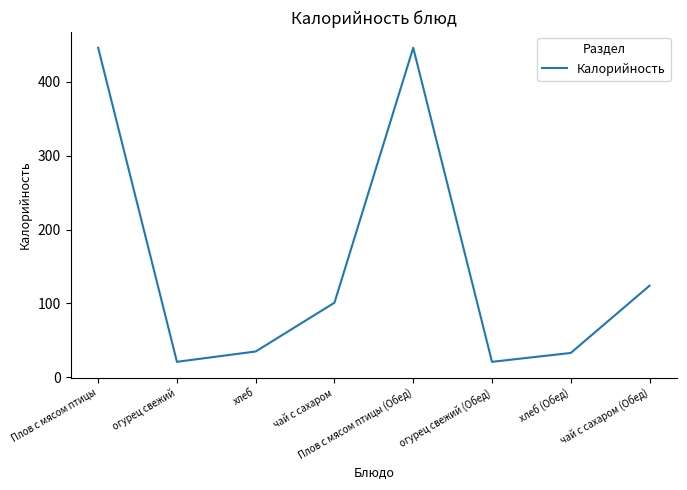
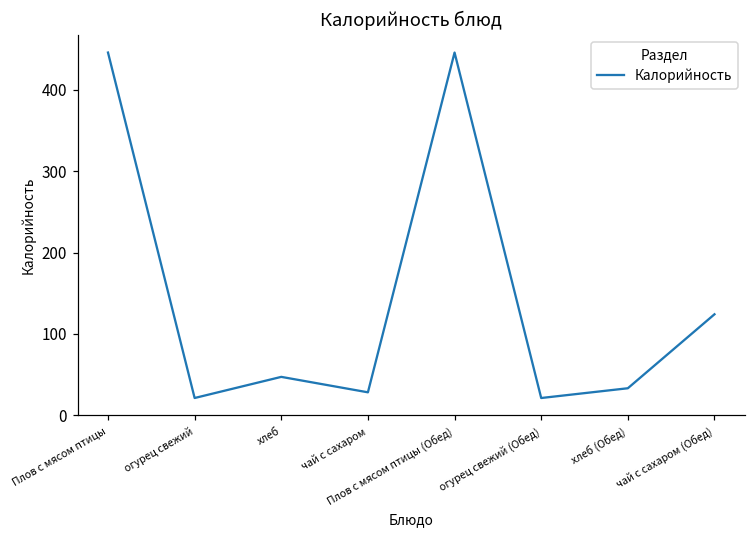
  {
    "Плов с мясом птицы": 450,
    "огурец свежий": 20,
-   "хлеб": 40,
-   "чай с сахаром": 100,
+   "хлеб": 50,
+   "чай с сахаром": 30,
    "Плов с мясом птицы (Обед)": 450,
    "огурец свежий (Обед)": 20,
    "хлеб (Обед)": 30,
    "чай с сахаром (Обед)": 120
  }
